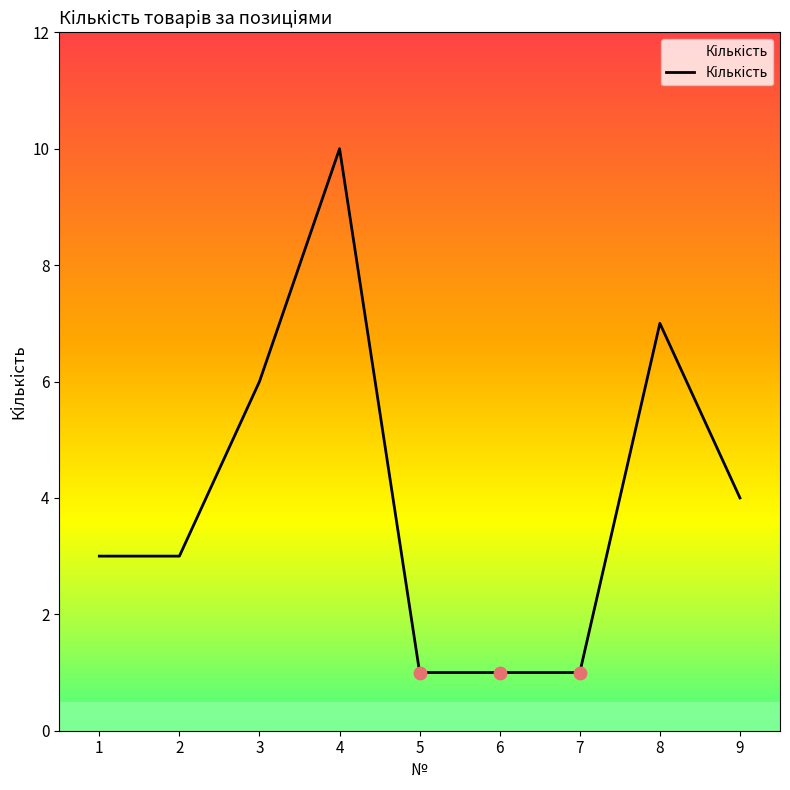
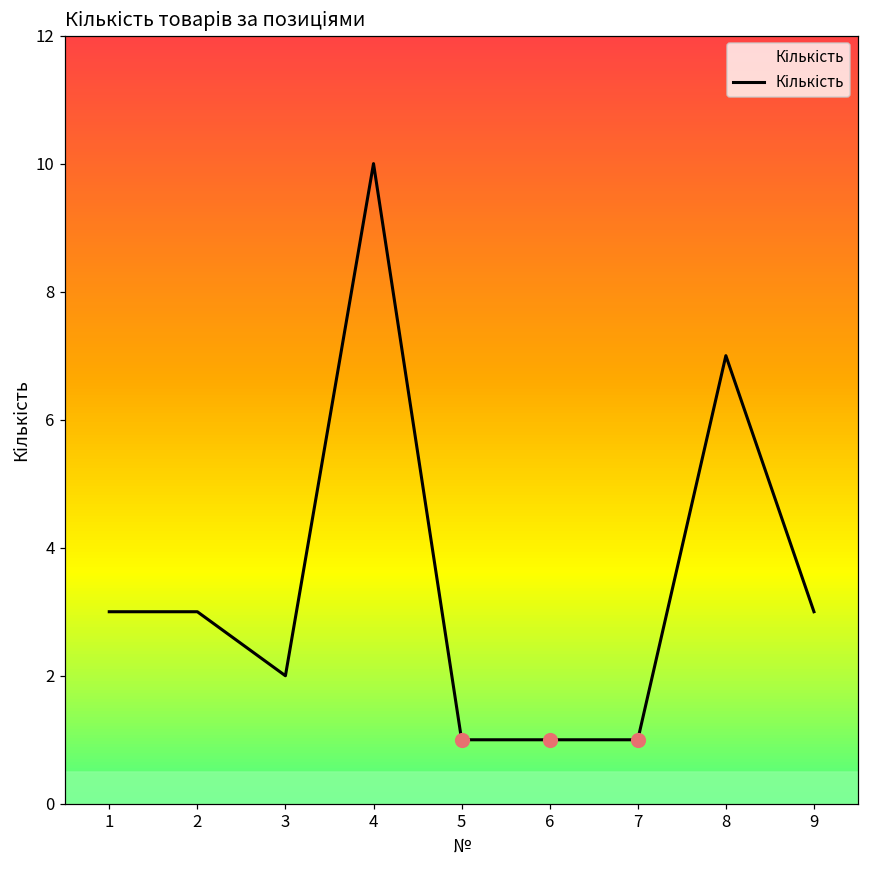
  {
    "Кількість": {
      "1": 3,
      "2": 3,
-     "3": 6,
+     "3": 2,
      "4": 10,
      "8": 7,
-     "9": 4
+     "9": 3
    }
  }
